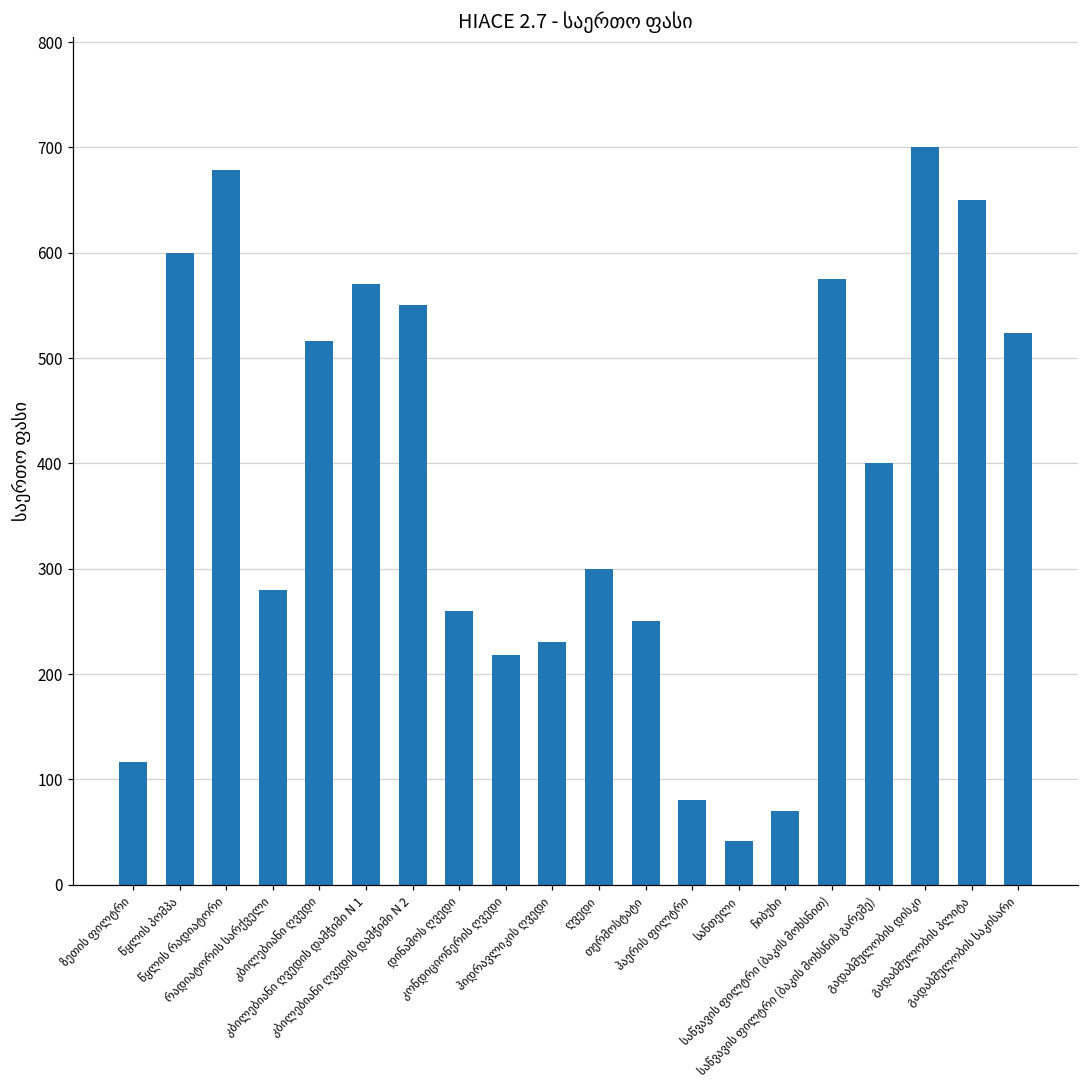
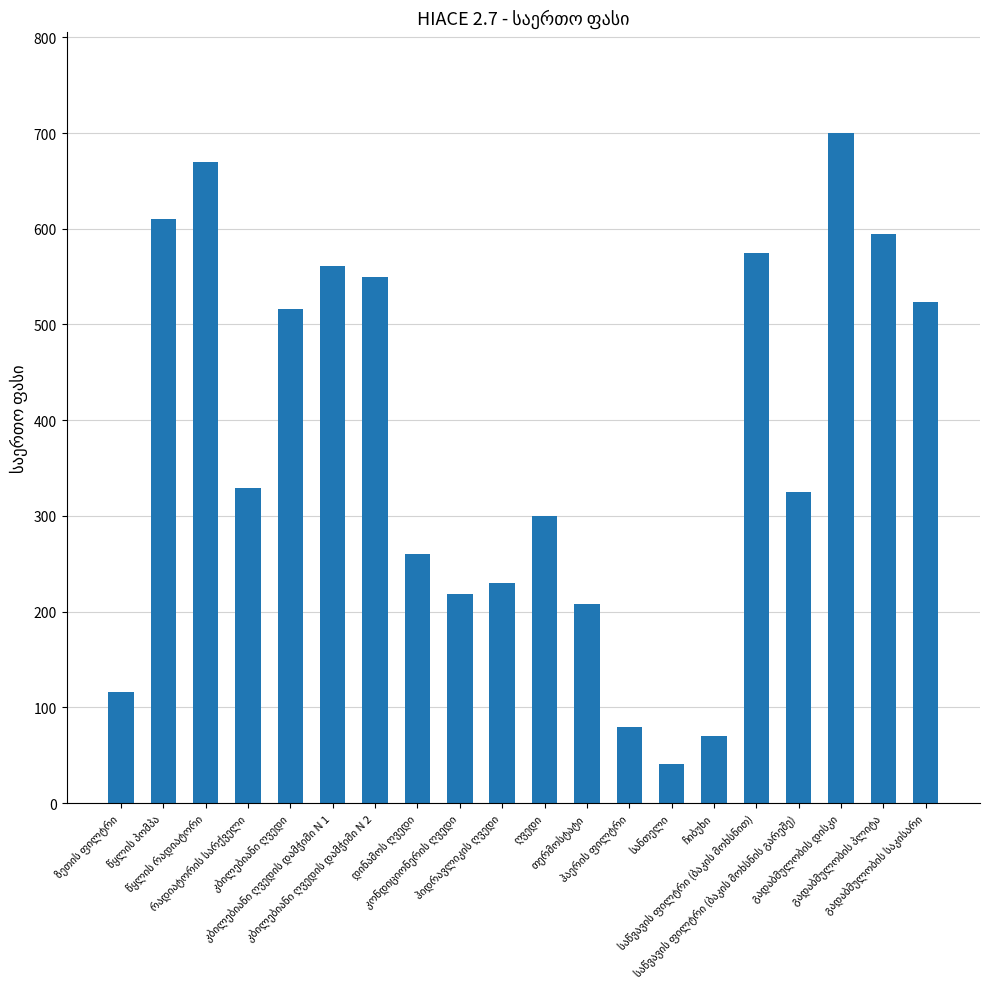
  {
    "ზეთის ფილტრი": 120,
-   "წყლის პომპა": 600,
-   "წყლის რადიატორი": 680,
-   "რადიატორის სარქველი": 280,
+   "წყლის პომპა": 610,
+   "წყლის რადიატორი": 670,
+   "რადიატორის სარქველი": 330,
    "კბილებიანი ღვედი": 520,
-   "კბილებიანი ღვედის დამჭიმი N 1": 570,
+   "კბილებიანი ღვედის დამჭიმი N 1": 560,
    "კბილებიანი ღვედის დამჭიმი N 2": 550,
    "დინამოს ღვედი": 260,
    "კონდიციონერის ღვედი": 220,
    "ჰიდრავლიკის ღვედი": 230,
    "ღვედი": 300,
-   "თერმოსტატი": 250,
+   "თერმოსტატი": 210,
    "ჰაერის ფილტრი": 80,
    "სანთელი": 40,
    "ჩიბუხი": 70,
    "საწვავის ფილტრი (ბაკის მოხსნით)": 580,
-   "საწვავის ფილტრი (ბაკის მოხსნის გარეშე)": 400,
+   "საწვავის ფილტრი (ბაკის მოხსნის გარეშე)": 330,
    "გადაბმულობის დისკი": 700,
-   "გადაბმულობის პლიტა": 650,
+   "გადაბმულობის პლიტა": 590,
    "გადაბმულობის საკისარი": 520
  }
